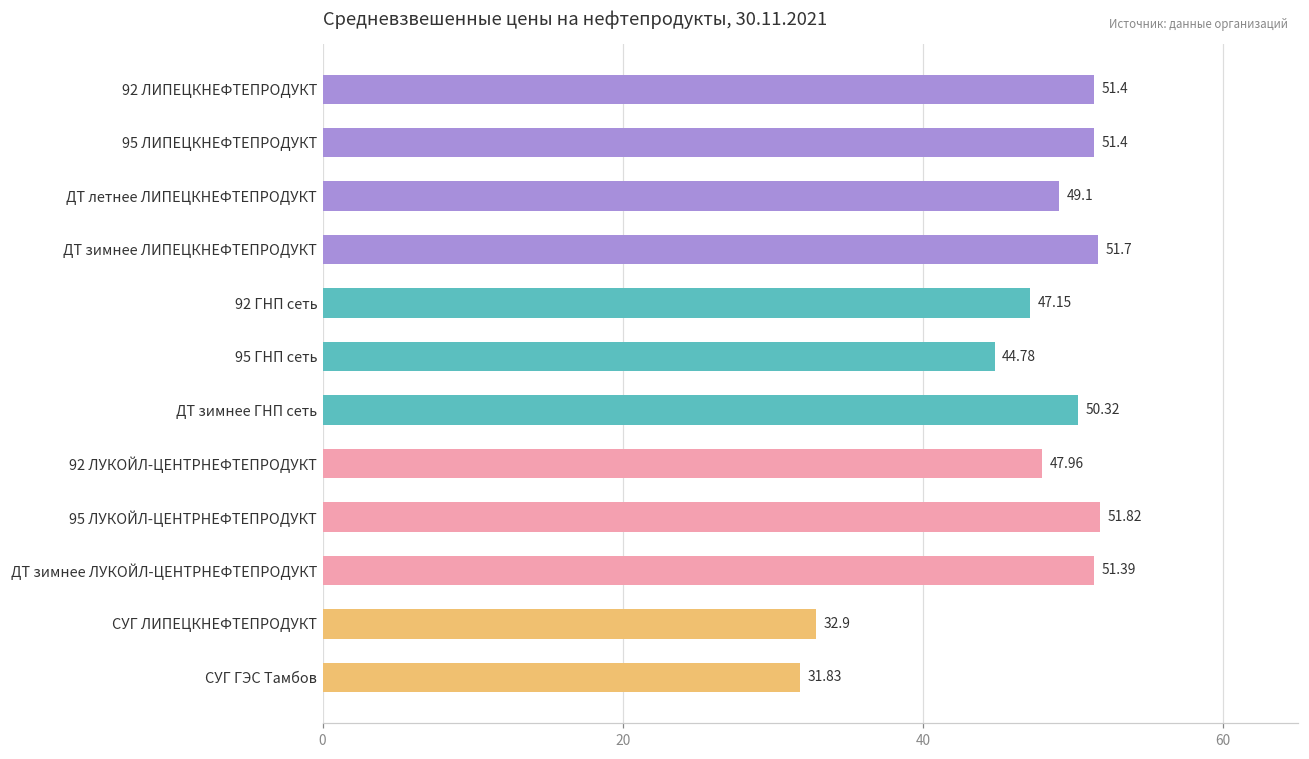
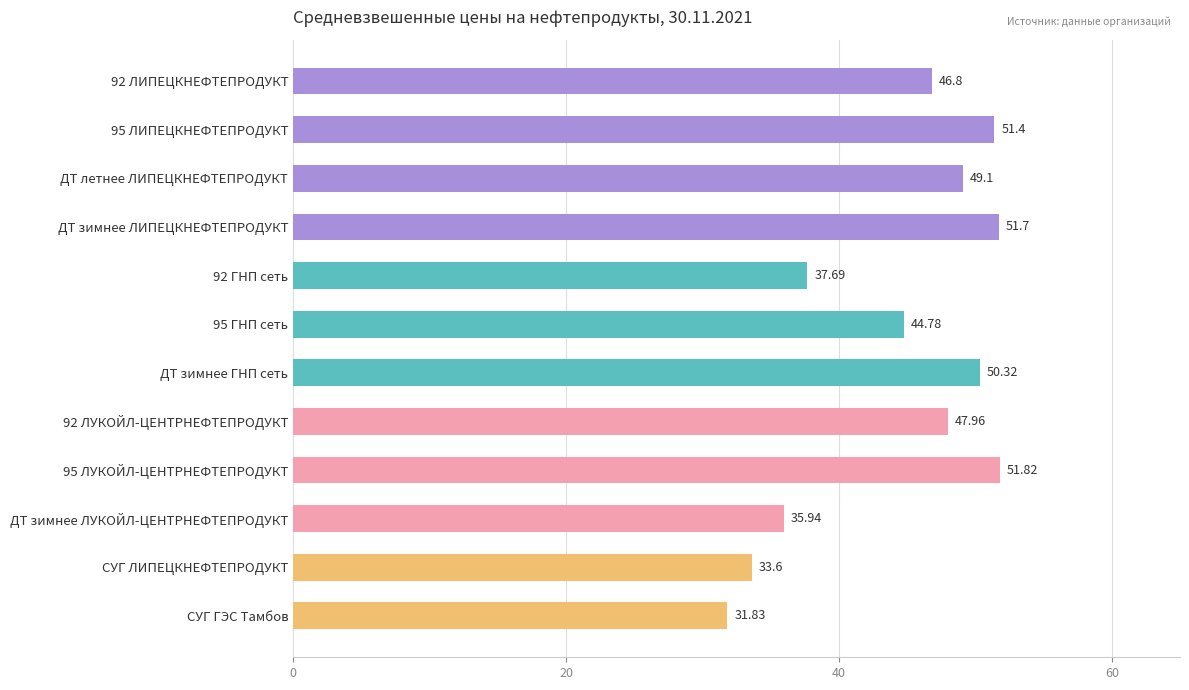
  {
-   "92 ЛИПЕЦКНЕФТЕПРОДУКТ": 51.4,
+   "92 ЛИПЕЦКНЕФТЕПРОДУКТ": 46.8,
    "95 ЛИПЕЦКНЕФТЕПРОДУКТ": 51.4,
    "ДТ летнее ЛИПЕЦКНЕФТЕПРОДУКТ": 49.1,
    "ДТ зимнее ЛИПЕЦКНЕФТЕПРОДУКТ": 51.7,
-   "92 ГНП сеть": 47.15,
+   "92 ГНП сеть": 37.69,
    "95 ГНП сеть": 44.78,
    "ДТ зимнее ГНП сеть": 50.32,
    "92 ЛУКОЙЛ-ЦЕНТРНЕФТЕПРОДУКТ": 47.96,
    "95 ЛУКОЙЛ-ЦЕНТРНЕФТЕПРОДУКТ": 51.82,
-   "ДТ зимнее ЛУКОЙЛ-ЦЕНТРНЕФТЕПРОДУКТ": 51.39,
-   "СУГ ЛИПЕЦКНЕФТЕПРОДУКТ": 32.9,
+   "ДТ зимнее ЛУКОЙЛ-ЦЕНТРНЕФТЕПРОДУКТ": 35.94,
+   "СУГ ЛИПЕЦКНЕФТЕПРОДУКТ": 33.6,
    "СУГ ГЭС Тамбов": 31.83
  }
